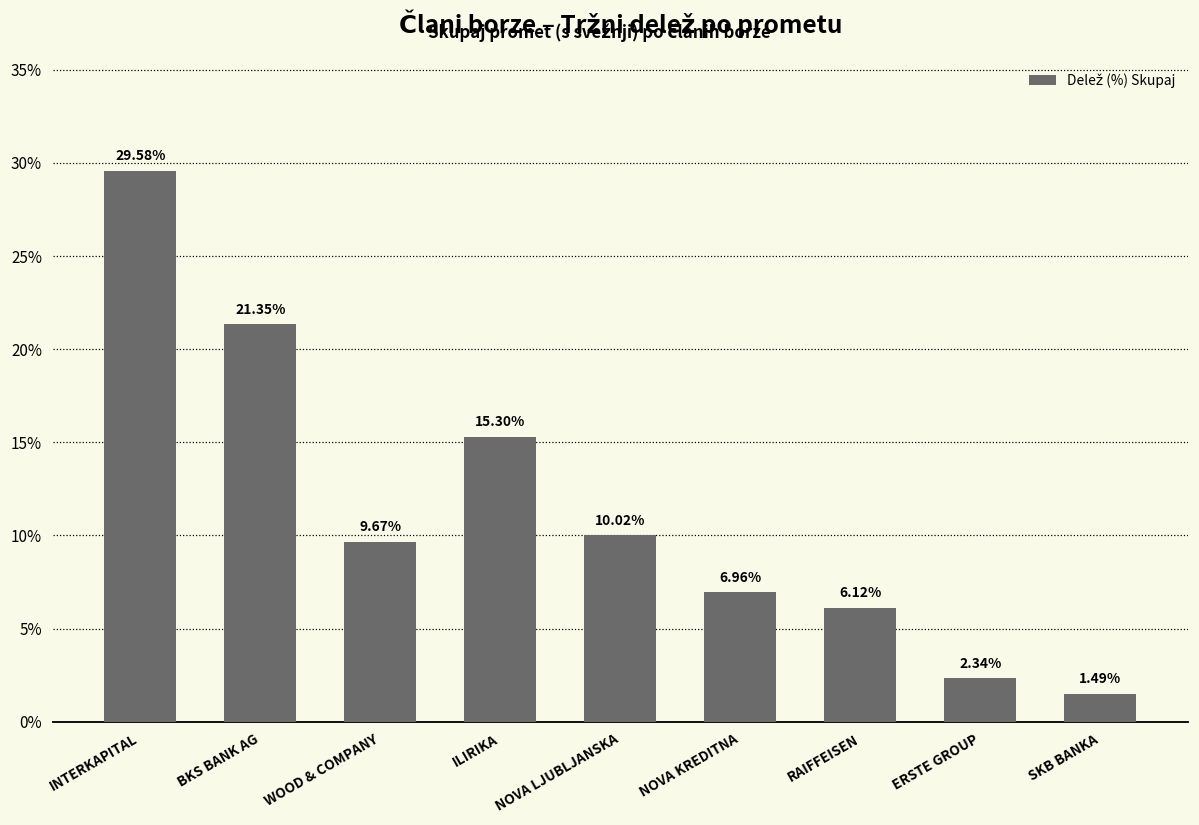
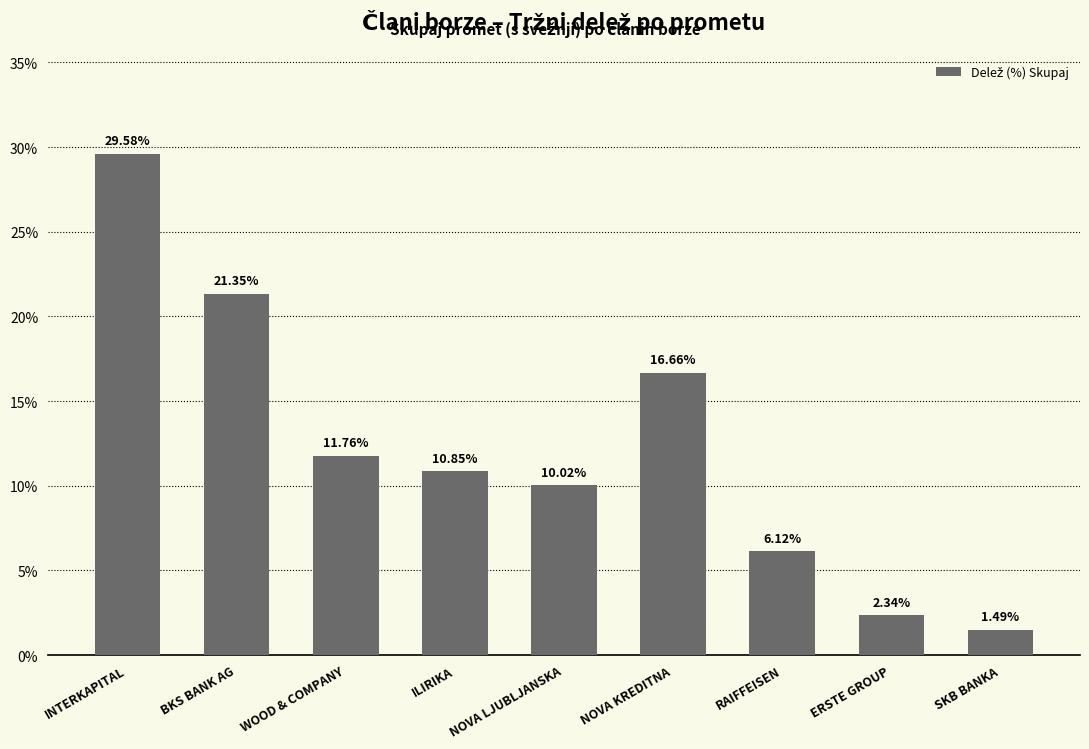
  {
    "INTERKAPITAL": "29.58%",
    "BKS BANK AG": "21.35%",
-   "WOOD & COMPANY": "9.67%",
-   "ILIRIKA": "15.30%",
+   "WOOD & COMPANY": "11.76%",
+   "ILIRIKA": "10.85%",
    "NOVA LJUBLJANSKA": "10.02%",
-   "NOVA KREDITNA": "6.96%",
+   "NOVA KREDITNA": "16.66%",
    "RAIFFEISEN": "6.12%",
    "ERSTE GROUP": "2.34%",
    "SKB BANKA": "1.49%"
  }
